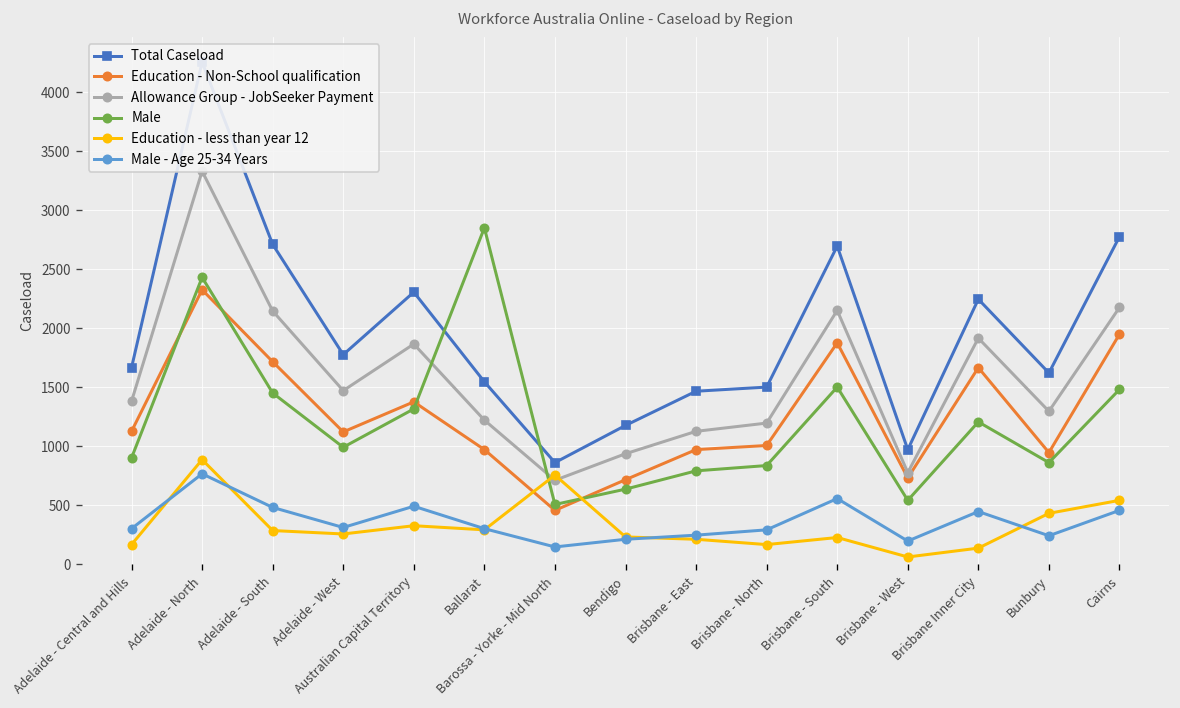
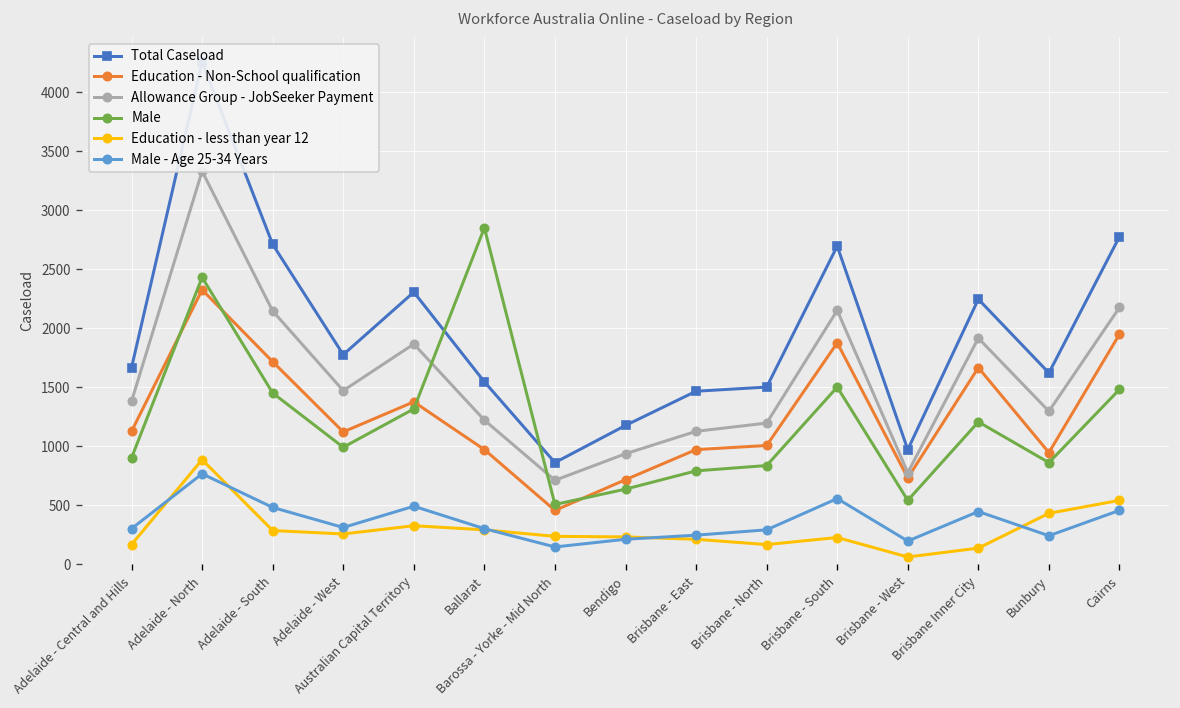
  {
    "Education - Non-School qualification": {
      "Adelaide - Central and Hills": 1100,
      "Adelaide - North": 2300,
      "Adelaide - South": 1700,
      "Adelaide - West": 1100,
      "Australian Capital Territory": 1400,
      "Ballarat": 1000,
      "Barossa - Yorke - Mid North": 500,
      "Bendigo": 700,
      "Brisbane - East": 1000,
      "Brisbane - North": 1000,
      "Brisbane - South": 1900,
      "Brisbane - West": 700,
      "Brisbane Inner City": 1700,
      "Bunbury": 900,
      "Cairns": 1900
    },
    "Allowance Group - JobSeeker Payment": {
      "Adelaide - Central and Hills": 1400,
      "Adelaide - North": 3300,
      "Adelaide - South": 2100,
      "Adelaide - West": 1500,
      "Australian Capital Territory": 1900,
      "Ballarat": 1200,
      "Barossa - Yorke - Mid North": 700,
      "Bendigo": 900,
      "Brisbane - East": 1100,
      "Brisbane - North": 1200,
      "Brisbane - South": 2200,
      "Brisbane - West": 800,
      "Brisbane Inner City": 1900,
      "Bunbury": 1300,
      "Cairns": 2200
    },
    "Male": {
      "Adelaide - Central and Hills": 900,
      "Adelaide - North": 2400,
      "Adelaide - South": 1500,
      "Adelaide - West": 1000,
      "Australian Capital Territory": 1300,
      "Ballarat": 2900,
      "Barossa - Yorke - Mid North": 500,
      "Bendigo": 600,
      "Brisbane - East": 800,
      "Brisbane - North": 800,
      "Brisbane - South": 1500,
      "Brisbane - West": 500,
      "Brisbane Inner City": 1200,
      "Bunbury": 900,
      "Cairns": 1500
    },
    "Education - less than year 12": {
      "Adelaide - Central and Hills": 200,
      "Adelaide - North": 900,
      "Adelaide - South": 300,
      "Adelaide - West": 300,
      "Australian Capital Territory": 300,
-     "Barossa - Yorke - Mid North": 800,
+     "Barossa - Yorke - Mid North": 200,
      "Brisbane - East": 200,
      "Brisbane - North": 200,
      "Brisbane - South": 200,
      "Brisbane - West": 100,
      "Brisbane Inner City": 100,
      "Bunbury": 400,
      "Cairns": 500
    }
  }
